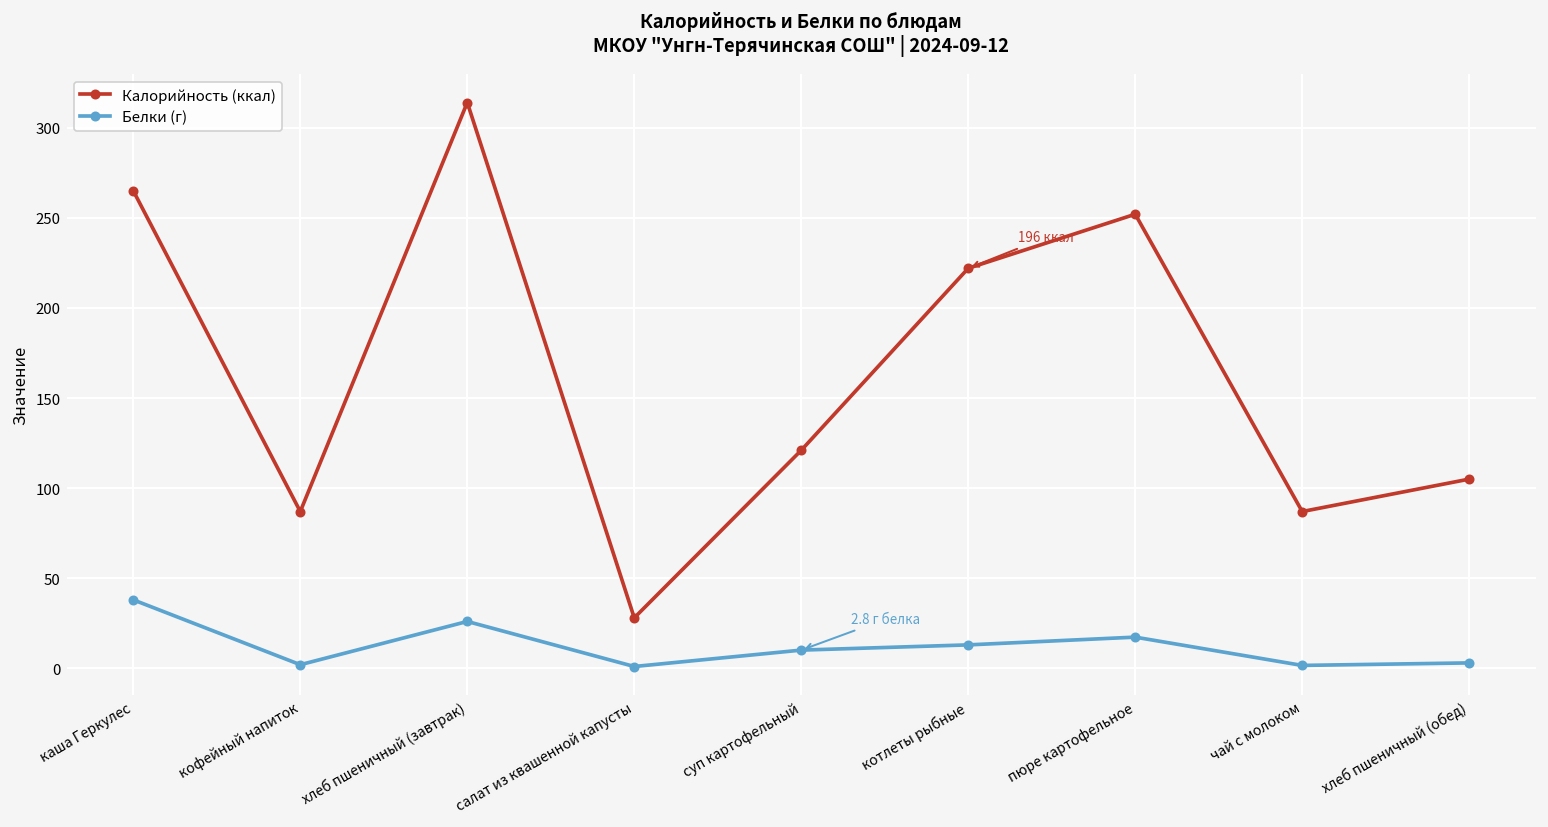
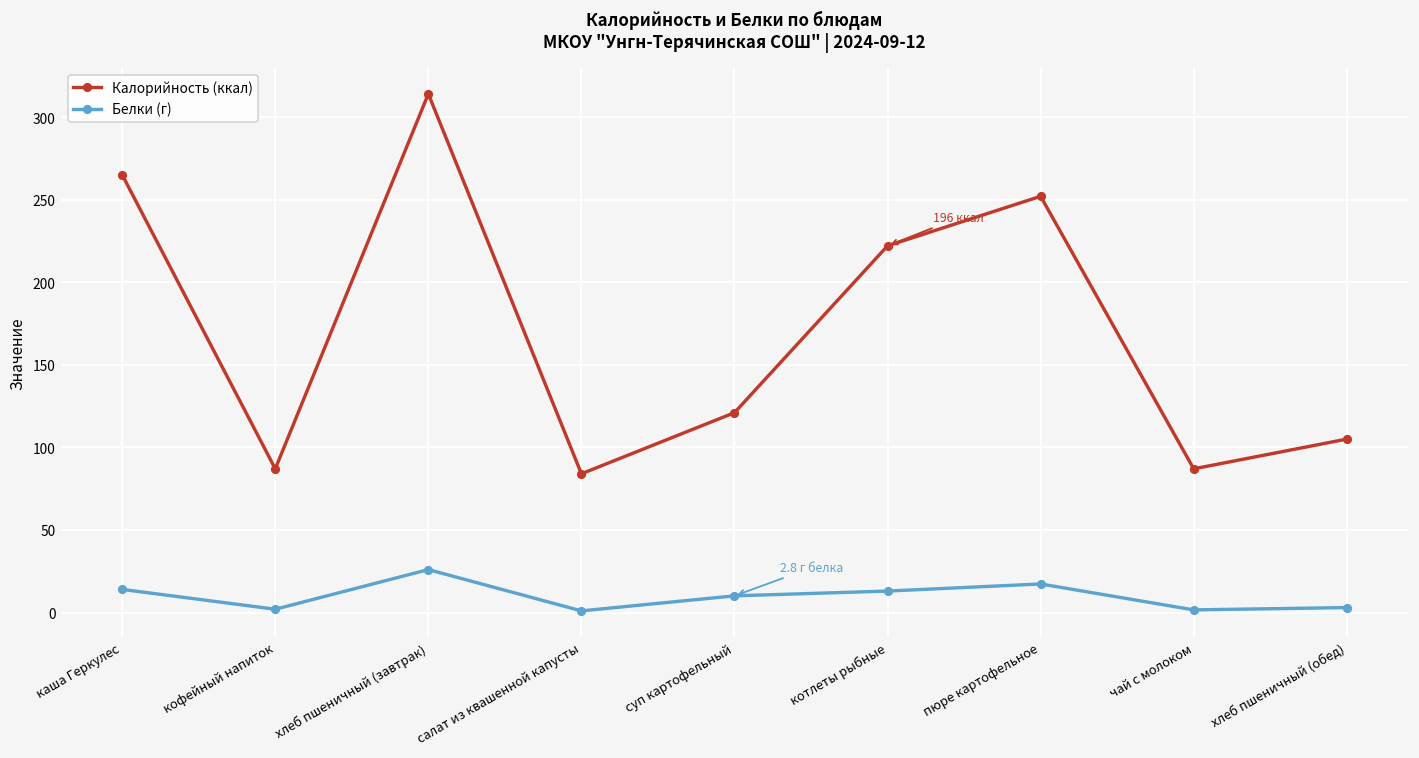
  {
    "Калорийность (ккал)": {
      "каша Геркулес": 265,
      "кофейный напиток": 87,
      "хлеб пшеничный (завтрак)": 314,
-     "салат из квашенной капусты": 28,
+     "салат из квашенной капусты": 84,
      "суп картофельный": 121,
      "пюре картофельное": 252,
      "чай с молоком": 87,
      "хлеб пшеничный (обед)": 105
    },
    "Белки (г)": {
-     "каша Геркулес": 38,
+     "каша Геркулес": 14,
      "кофейный напиток": 2,
      "хлеб пшеничный (завтрак)": 26,
      "салат из квашенной капусты": 1,
      "котлеты рыбные": 13,
      "пюре картофельное": 17,
      "чай с молоком": 2,
      "хлеб пшеничный (обед)": 3
    }
  }
